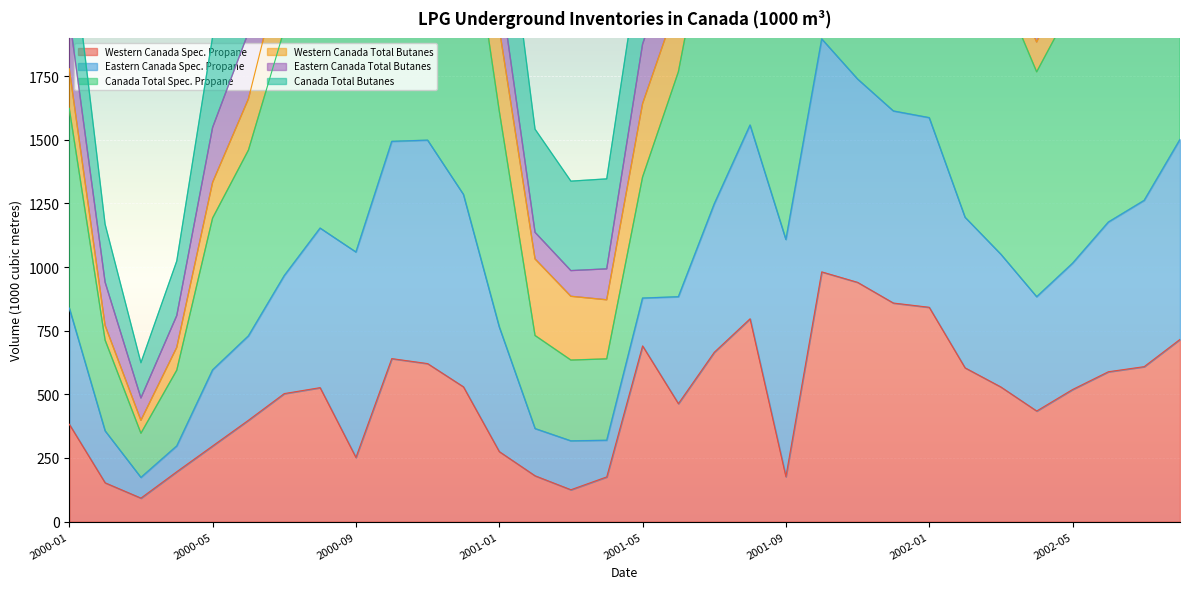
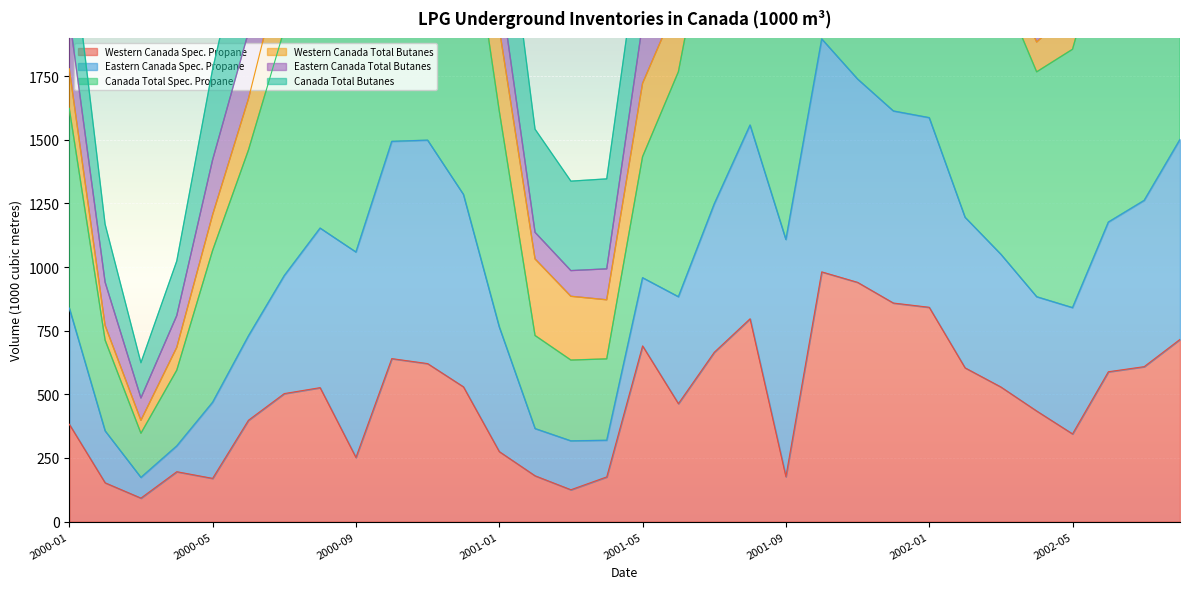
  {
    "Western Canada Spec. Propane": {
      "2000-01": 380,
-     "2000-05": 300,
+     "2000-05": 170,
      "2000-09": 250,
      "2001-01": 280,
      "2001-05": 690,
      "2001-09": 180,
      "2002-01": 840,
-     "2002-05": 520
+     "2002-05": 340
    },
    "Eastern Canada Spec. Propane": {
      "2000-01": 460,
      "2000-05": 300,
      "2000-09": 810,
      "2001-01": 490,
-     "2001-05": 190,
+     "2001-05": 270,
      "2001-09": 930,
      "2002-01": 740,
      "2002-05": 500
    },
    "Western Canada Total Butanes": {
      "2000-01": 160,
      "2000-05": 140,
      "2001-05": 290
    },
    "Eastern Canada Total Butanes": {
      "2000-05": 220
    }
  }
